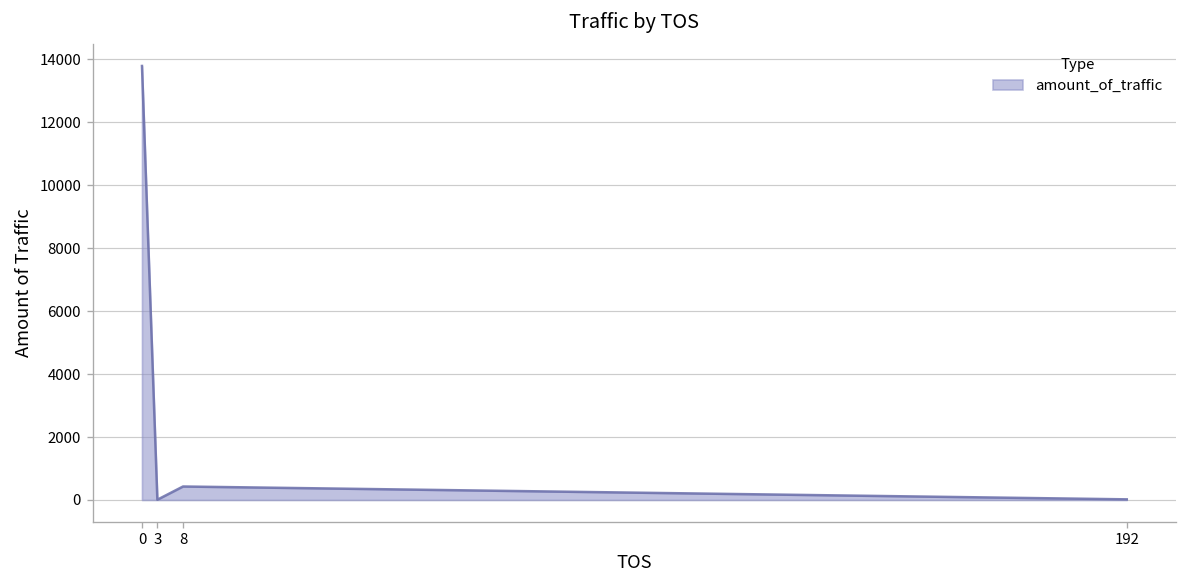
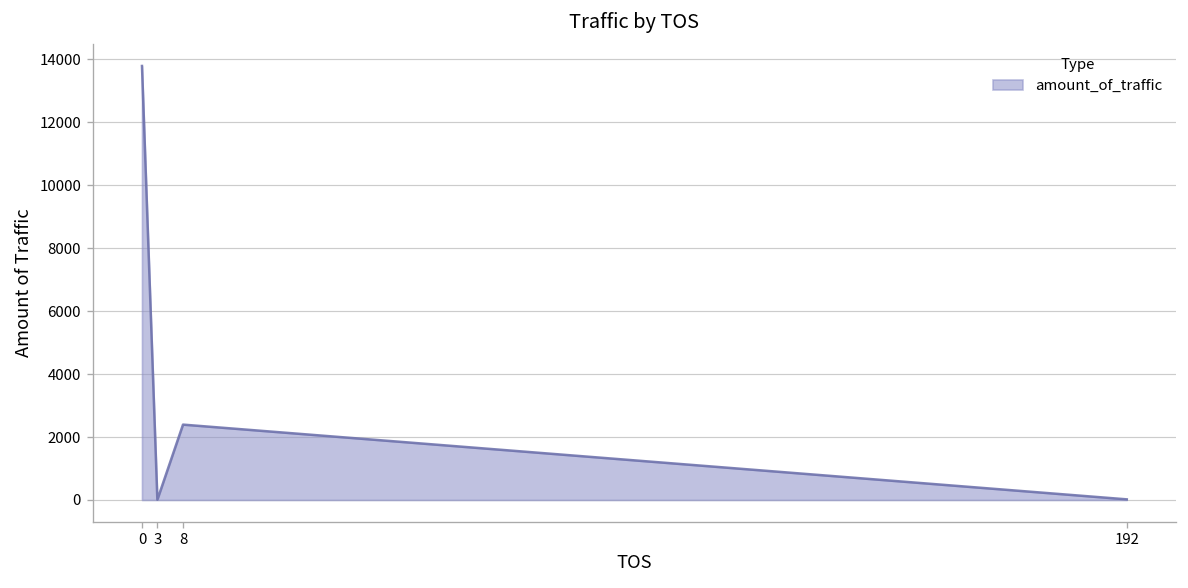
  {
    "0": 13800,
    "3": 0,
-   "8": 400,
+   "8": 2400,
    "192": 0
  }
